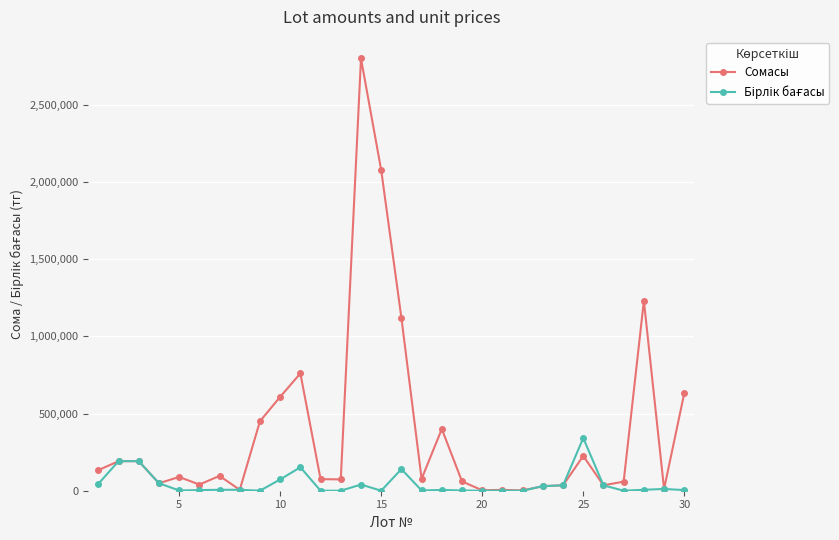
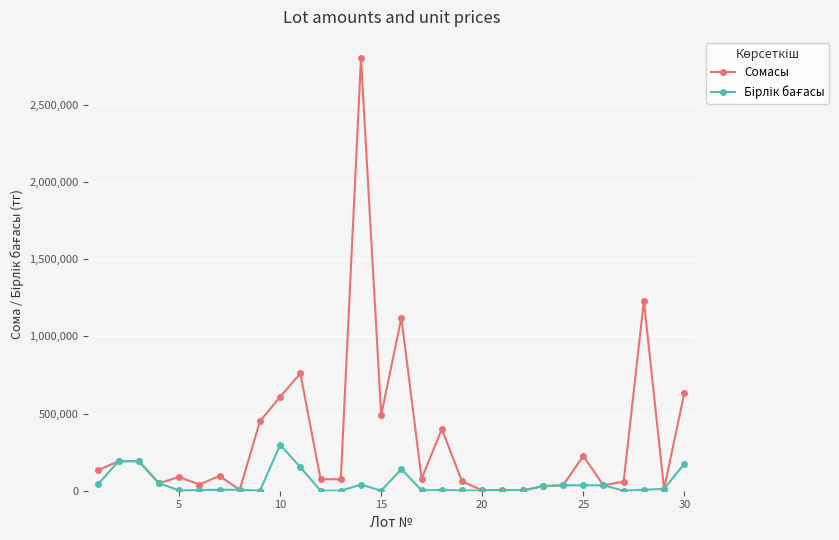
  {
    "Сомасы": {
      "5": "90,000",
      "10": "610,000",
-     "15": "2,080,000",
+     "15": "490,000",
      "25": "230,000",
      "30": "630,000"
    },
    "Бірлік бағасы": {
      "5": "0",
-     "10": "70,000",
+     "10": "300,000",
      "15": "0",
-     "25": "340,000",
-     "30": "0"
+     "25": "40,000",
+     "30": "170,000"
    }
  }
